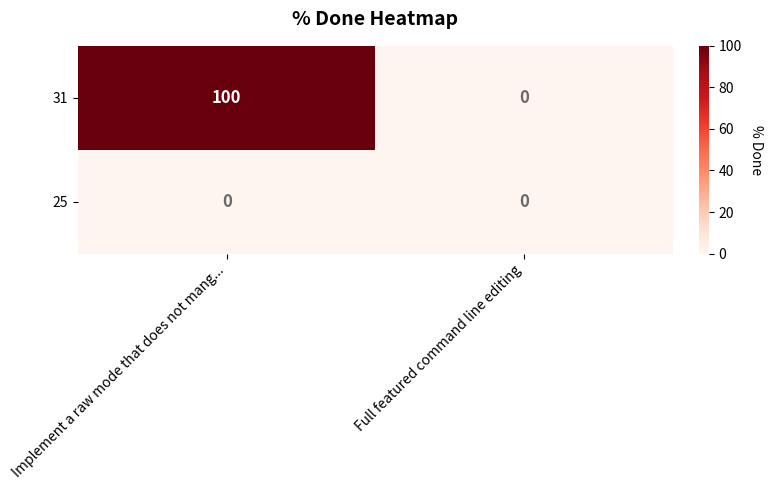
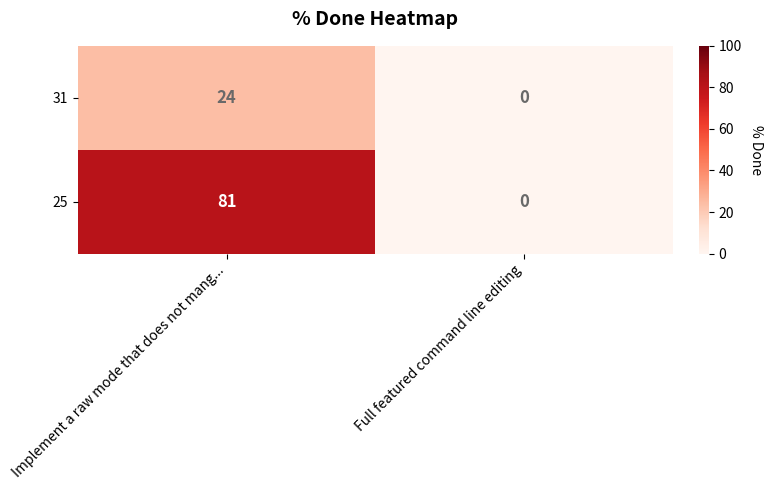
  {
    "31": {
-     "Implement a raw mode that does not mang...": 100,
+     "Implement a raw mode that does not mang...": 24,
      "Full featured command line editing": 0
    },
    "25": {
-     "Implement a raw mode that does not mang...": 0,
+     "Implement a raw mode that does not mang...": 81,
      "Full featured command line editing": 0
    }
  }
